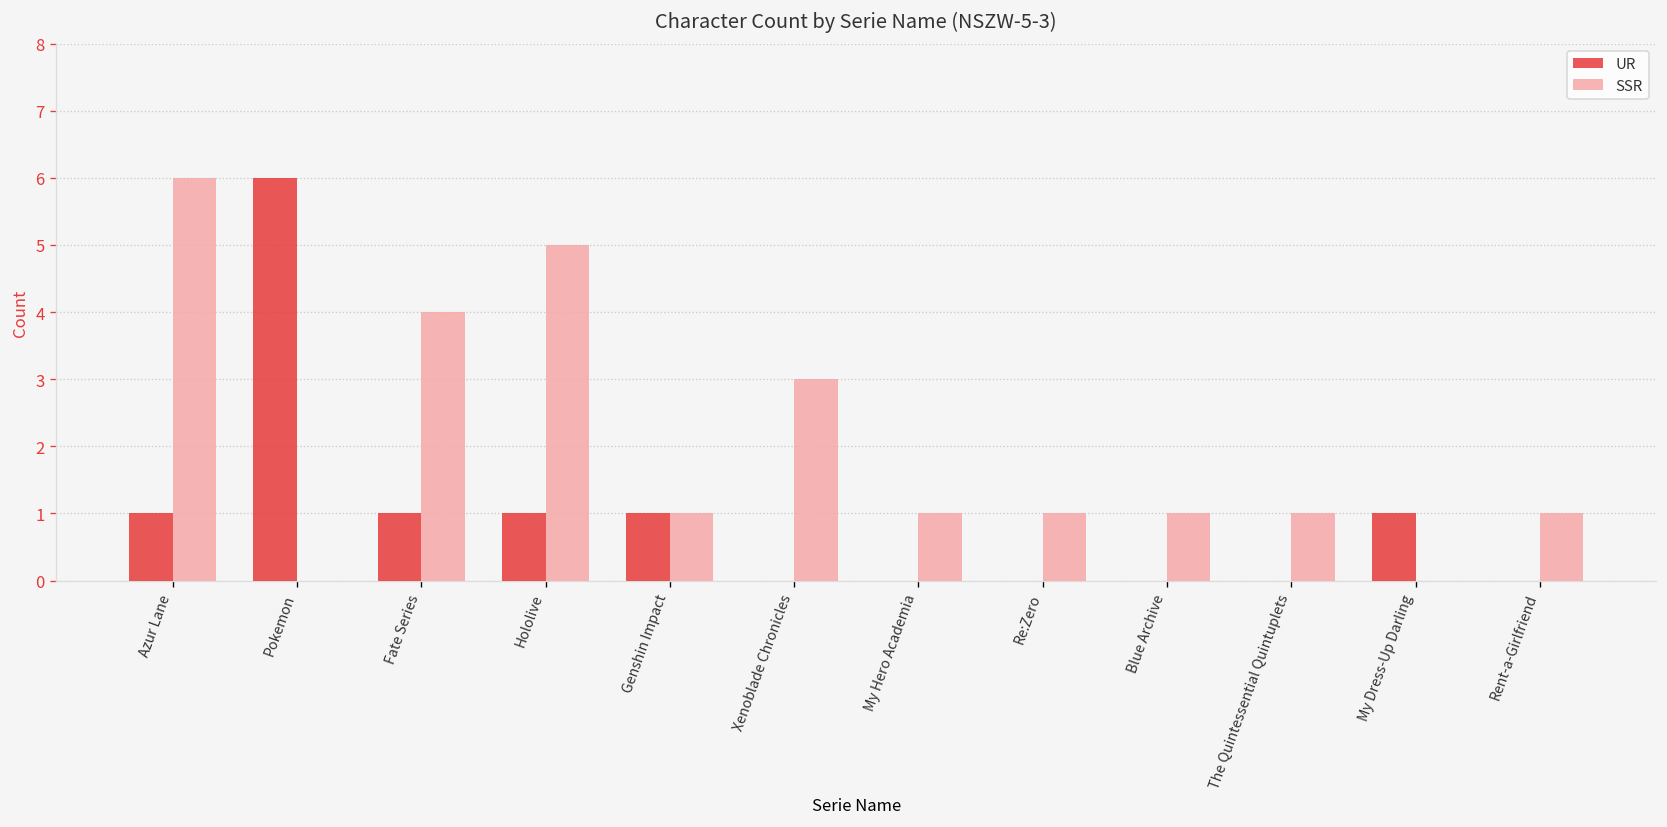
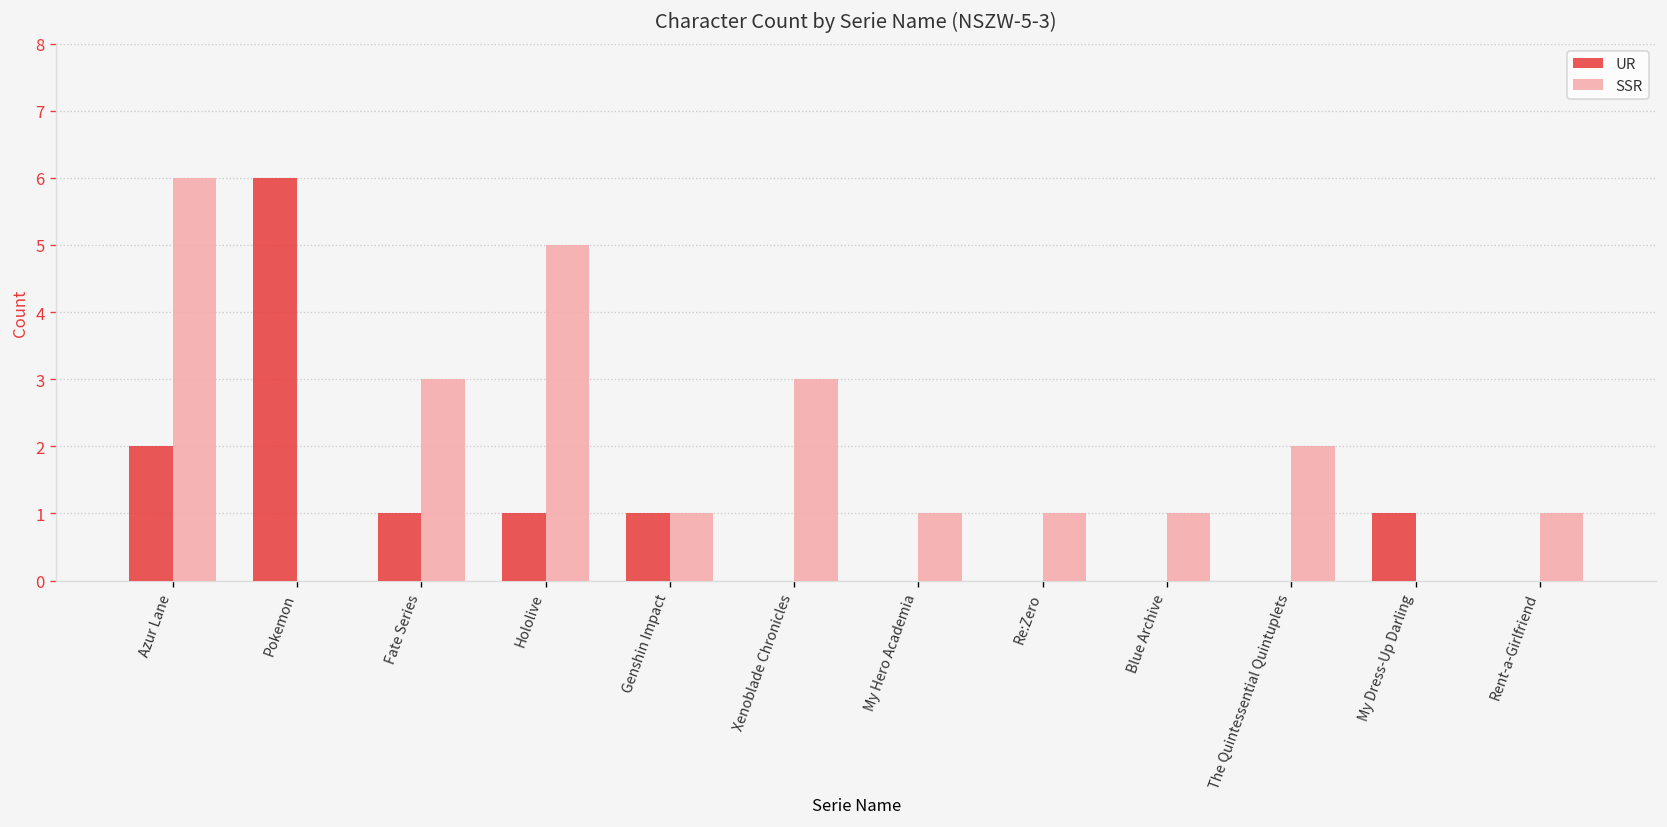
  {
    "UR": {
-     "Azur Lane": 1,
+     "Azur Lane": 2,
      "Pokemon": 6,
      "Fate Series": 1,
      "Hololive": 1,
      "Genshin Impact": 1,
      "Xenoblade Chronicles": 0,
      "My Hero Academia": 0,
      "Re:Zero": 0,
      "Blue Archive": 0,
      "The Quintessential Quintuplets": 0,
      "My Dress-Up Darling": 1,
      "Rent-a-Girlfriend": 0
    },
    "SSR": {
      "Azur Lane": 6,
      "Pokemon": 0,
-     "Fate Series": 4,
+     "Fate Series": 3,
      "Hololive": 5,
      "Genshin Impact": 1,
      "Xenoblade Chronicles": 3,
      "My Hero Academia": 1,
      "Re:Zero": 1,
      "Blue Archive": 1,
-     "The Quintessential Quintuplets": 1,
+     "The Quintessential Quintuplets": 2,
      "My Dress-Up Darling": 0,
      "Rent-a-Girlfriend": 1
    }
  }
